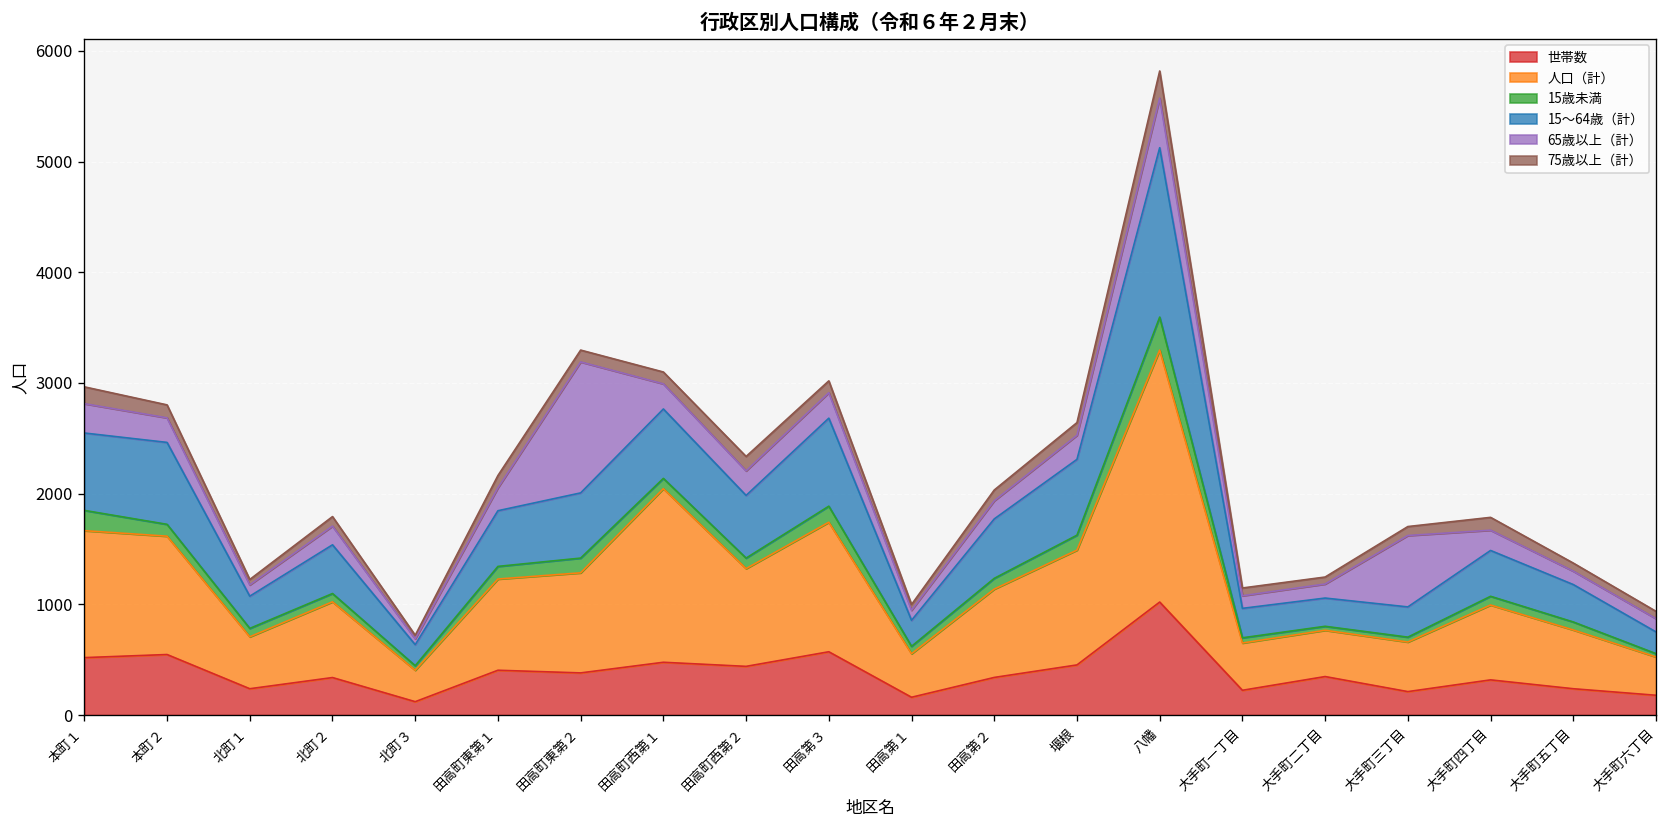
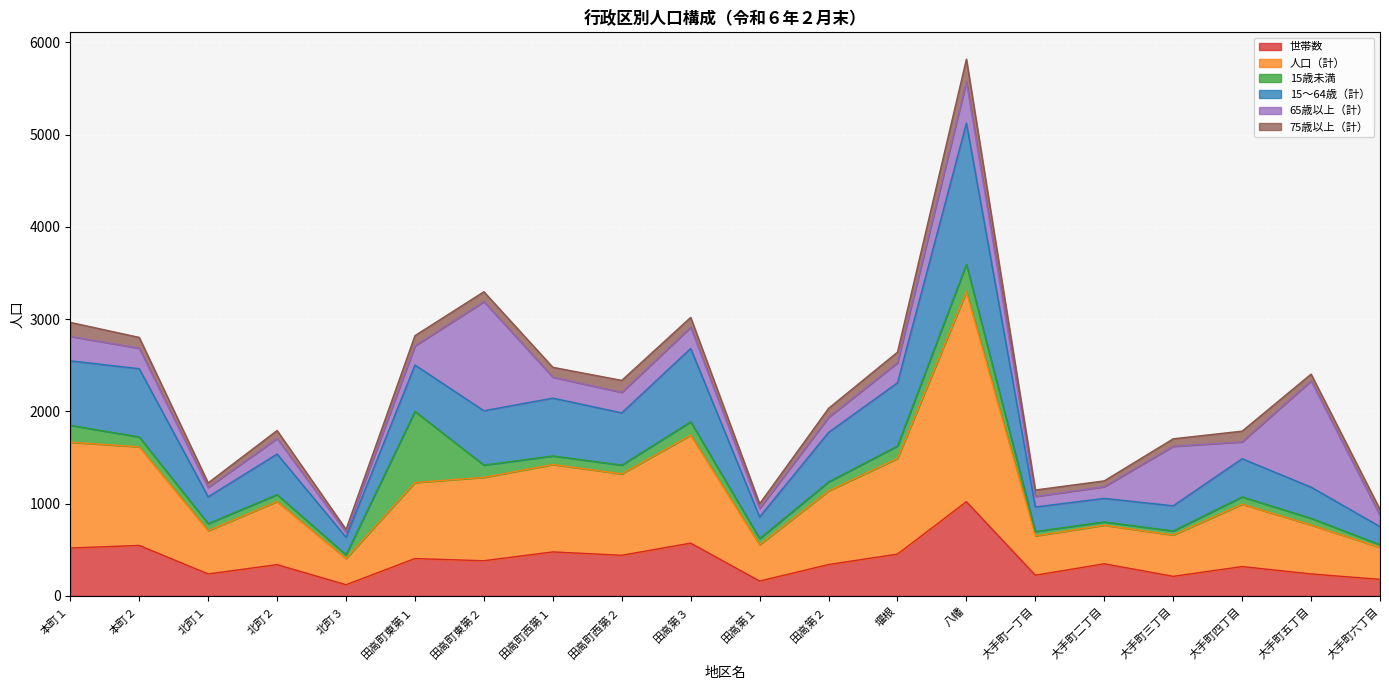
  {
    "世帯数": {
      "本町１": 500,
      "本町２": 500,
      "北町１": 200,
      "北町２": 300,
      "北町３": 100,
      "田高町東第１": 400,
      "田高町東第２": 400,
      "田高町西第１": 500,
      "田高町西第２": 400,
      "田高第３": 600,
      "田高第１": 200,
      "田高第２": 300,
      "堰根": 500,
      "八幡": 1000,
      "大手町一丁目": 200,
      "大手町二丁目": 300,
      "大手町三丁目": 200,
      "大手町四丁目": 300,
      "大手町五丁目": 200,
      "大手町六丁目": 200
    },
    "人口（計）": {
      "本町１": 1100,
      "本町２": 1100,
      "北町１": 500,
      "北町２": 700,
      "北町３": 300,
      "田高町東第１": 800,
      "田高町東第２": 900,
-     "田高町西第１": 1600,
+     "田高町西第１": 900,
      "田高町西第２": 900,
      "田高第３": 1200,
      "田高第１": 400,
      "田高第２": 800,
      "堰根": 1000,
      "八幡": 2300,
      "大手町一丁目": 400,
      "大手町二丁目": 400,
      "大手町三丁目": 400,
      "大手町四丁目": 700,
      "大手町五丁目": 500,
      "大手町六丁目": 300
    },
    "15歳未満": {
      "本町１": 200,
      "本町２": 100,
      "北町１": 100,
      "北町２": 100,
      "北町３": 0,
-     "田高町東第１": 100,
+     "田高町東第１": 800,
      "田高町東第２": 100,
      "田高町西第１": 100,
      "田高町西第２": 100,
      "田高第３": 100,
      "田高第１": 100,
      "田高第２": 100,
      "堰根": 100,
      "八幡": 300,
      "大手町一丁目": 0,
      "大手町二丁目": 0,
      "大手町三丁目": 0,
      "大手町四丁目": 100,
      "大手町五丁目": 100,
      "大手町六丁目": 0
    },
    "15～64歳（計）": {
      "本町１": 700,
      "本町２": 700,
      "北町１": 300,
      "北町２": 400,
      "北町３": 200,
      "田高町東第１": 500,
      "田高町東第２": 600,
      "田高町西第１": 600,
      "田高町西第２": 600,
      "田高第３": 800,
      "田高第１": 200,
      "田高第２": 500,
      "堰根": 700,
      "八幡": 1500,
      "大手町一丁目": 300,
      "大手町二丁目": 300,
      "大手町三丁目": 300,
      "大手町四丁目": 400,
      "大手町五丁目": 300,
      "大手町六丁目": 200
    },
    "65歳以上（計）": {
      "本町１": 300,
      "本町２": 200,
      "北町１": 100,
      "北町２": 200,
      "北町３": 100,
      "田高町東第１": 200,
      "田高町東第２": 1200,
      "田高町西第１": 200,
      "田高町西第２": 200,
      "田高第３": 200,
      "田高第１": 100,
      "田高第２": 200,
      "堰根": 200,
      "八幡": 400,
      "大手町一丁目": 100,
      "大手町二丁目": 100,
      "大手町三丁目": 600,
      "大手町四丁目": 200,
-     "大手町五丁目": 100,
+     "大手町五丁目": 1200,
      "大手町六丁目": 100
    },
    "75歳以上（計）": {
      "本町１": 200,
      "本町２": 100,
      "北町１": 0,
      "北町２": 100,
      "北町３": 0,
      "田高町東第１": 100,
      "田高町東第２": 100,
      "田高町西第１": 100,
      "田高町西第２": 100,
      "田高第３": 100,
      "田高第１": 100,
      "田高第２": 100,
      "堰根": 100,
      "八幡": 200,
      "大手町一丁目": 100,
      "大手町二丁目": 100,
      "大手町三丁目": 100,
      "大手町四丁目": 100,
      "大手町五丁目": 100,
      "大手町六丁目": 100
    }
  }
